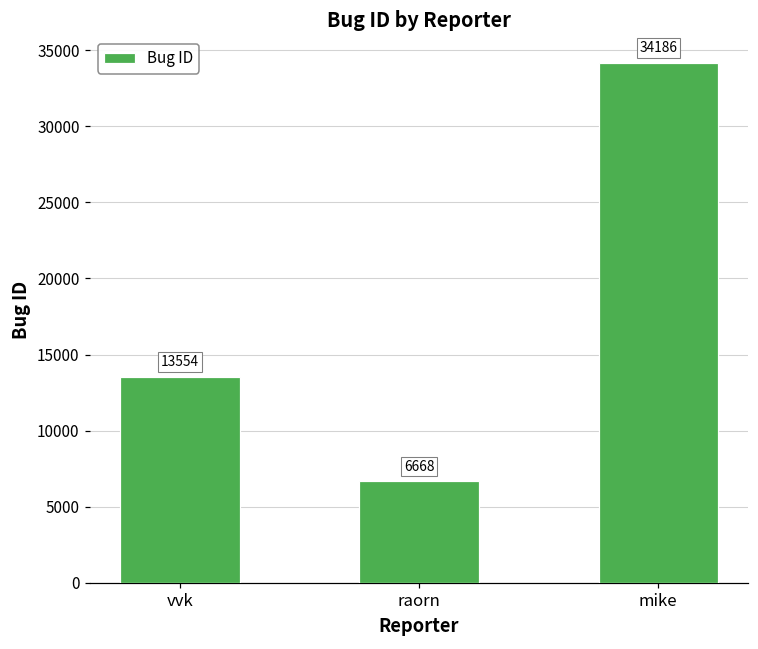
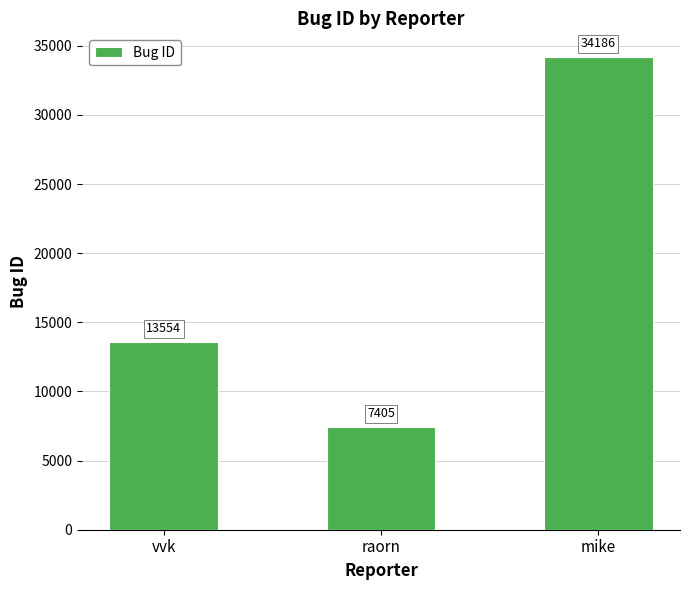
  {
-   "raorn": 6668
+   "raorn": 7405
  }
